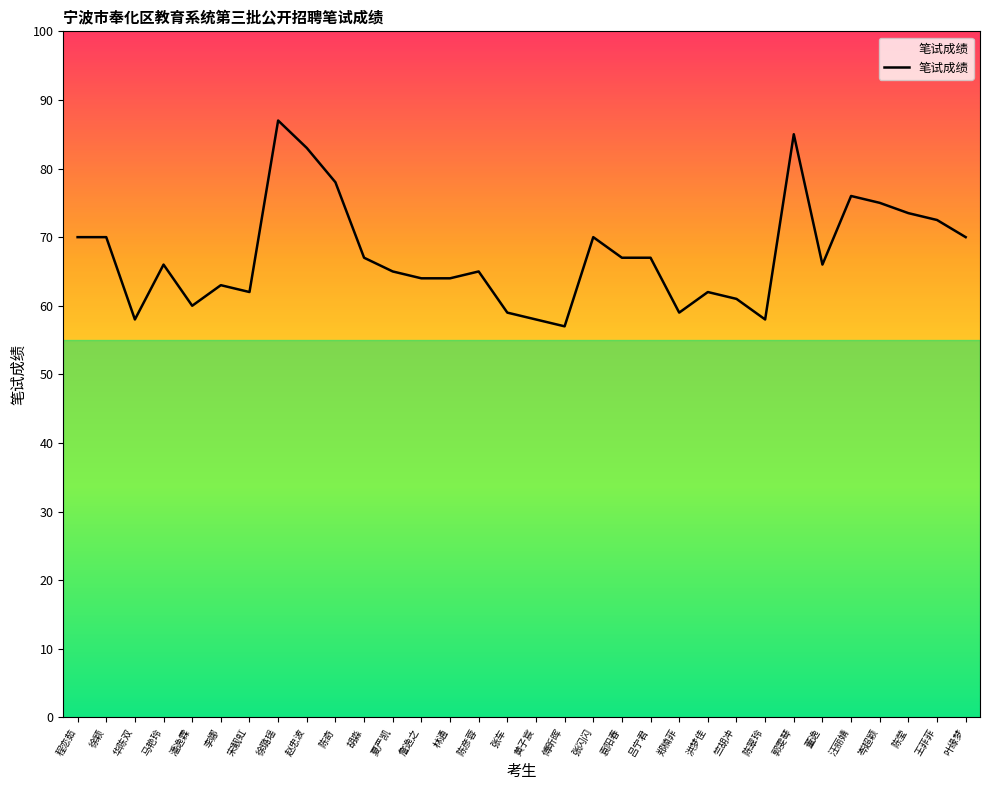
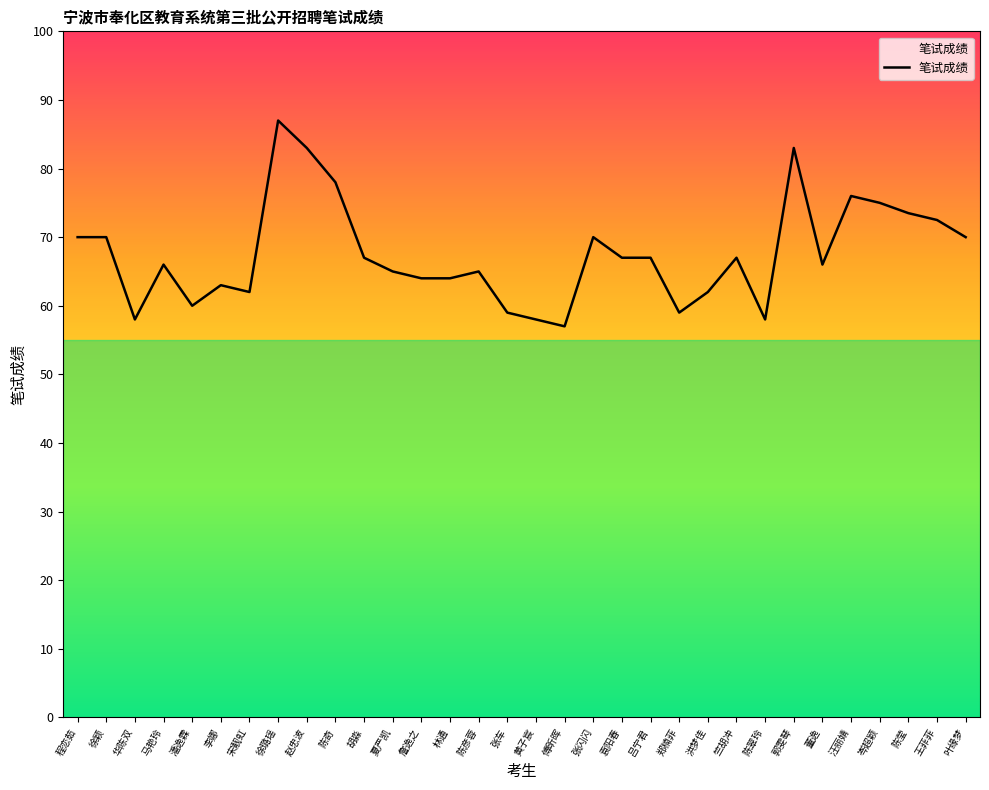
  {
    "程恋茹": 70,
    "徐颖": 70,
    "华陈双": 58,
    "马艳玲": 66,
    "潘逸霖": 60,
    "李娜": 63,
    "宋靓虹": 62,
    "徐璐瑶": 87,
    "赵忠波": 83,
    "陈奇": 78,
    "胡淼": 67,
    "夏严凯": 65,
    "詹逸之": 64,
    "林通": 64,
    "陈彦蓉": 65,
    "张车": 59,
    "黄子宸": 58,
    "傅昕晖": 57,
    "张闪闪": 70,
    "袁阳春": 67,
    "吕宁君": 67,
    "郑楠菲": 59,
    "洪梦佳": 62,
-   "竺胡冲": 61,
+   "竺胡冲": 67,
    "陈翠玲": 58,
-   "郭雯琴": 85,
+   "郭雯琴": 83,
    "董逸": 66,
    "汪丽婧": 76,
    "岑超颖": 75,
    "陈莹": 74,
    "王菲菲": 73,
    "叶缘梦": 70
  }
